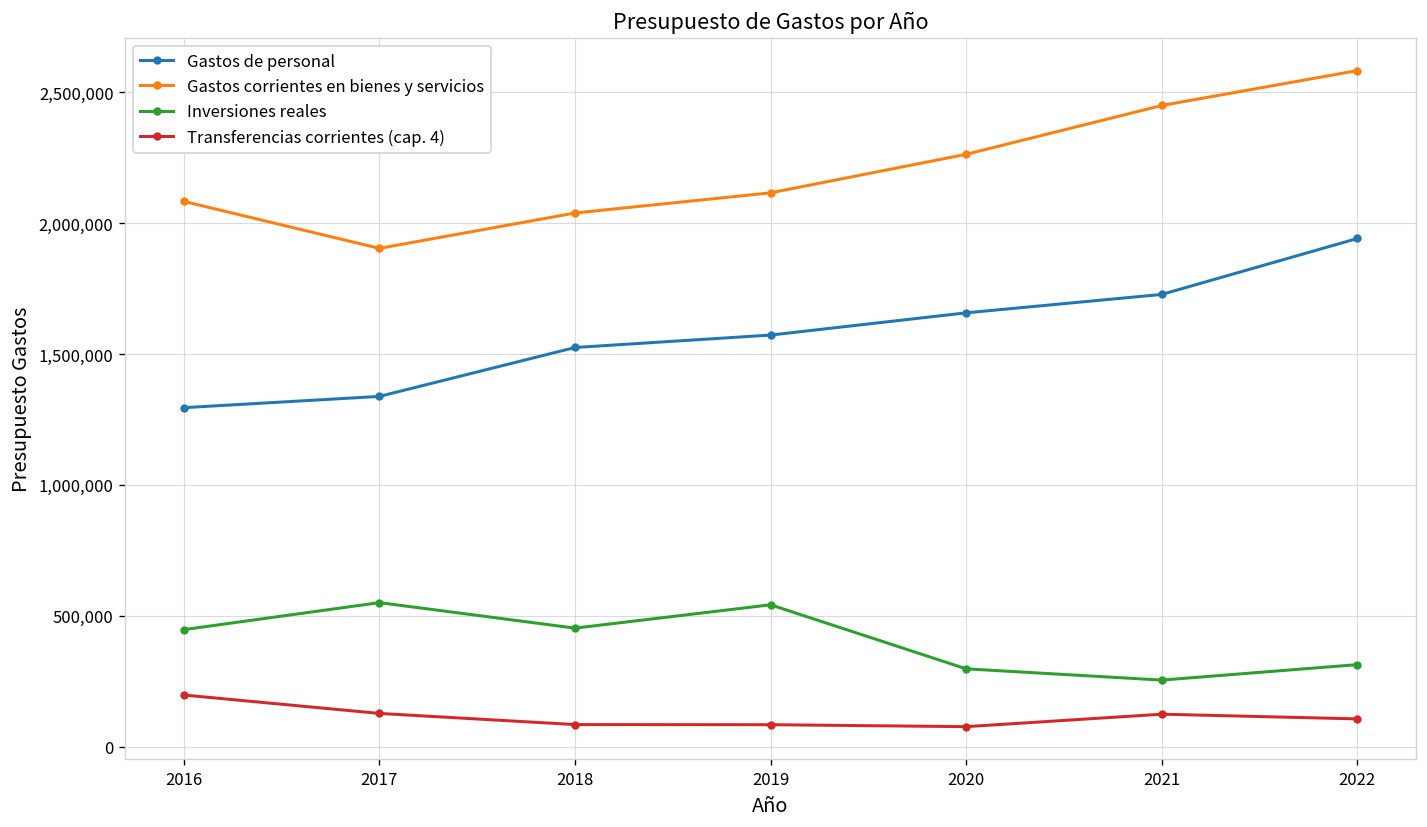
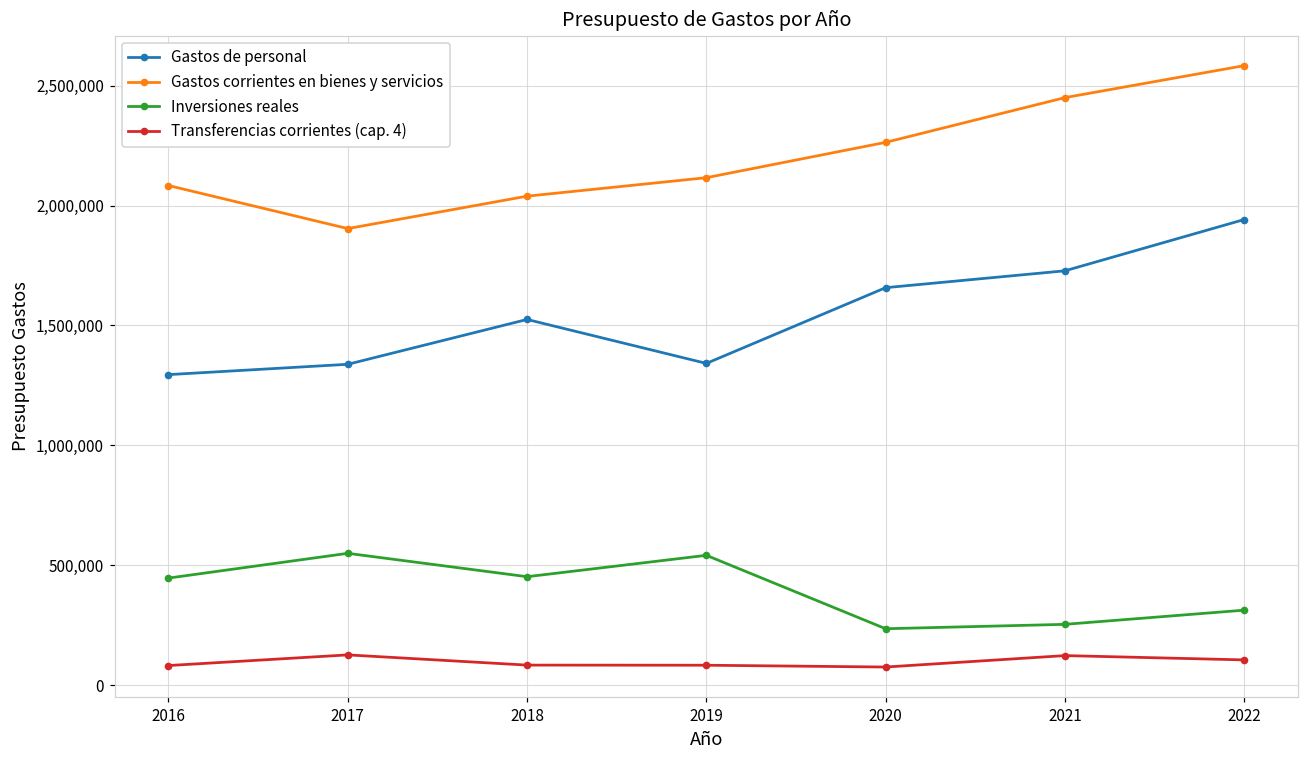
  {
    "Gastos de personal": {
      "2016": "1,300,000",
      "2017": "1,340,000",
      "2018": "1,530,000",
-     "2019": "1,570,000",
+     "2019": "1,340,000",
      "2020": "1,660,000",
      "2021": "1,730,000",
      "2022": "1,940,000"
    },
    "Gastos corrientes en bienes y servicios": {
      "2016": "2,080,000",
      "2017": "1,900,000",
      "2018": "2,040,000",
      "2019": "2,120,000",
      "2020": "2,260,000",
      "2021": "2,450,000",
      "2022": "2,580,000"
    },
    "Inversiones reales": {
      "2016": "450,000",
      "2017": "550,000",
      "2018": "450,000",
      "2019": "540,000",
-     "2020": "300,000",
+     "2020": "240,000",
      "2021": "250,000",
      "2022": "310,000"
    },
    "Transferencias corrientes (cap. 4)": {
-     "2016": "200,000",
+     "2016": "80,000",
      "2017": "130,000",
      "2018": "80,000",
      "2019": "80,000",
      "2020": "80,000",
      "2021": "120,000",
      "2022": "110,000"
    }
  }
